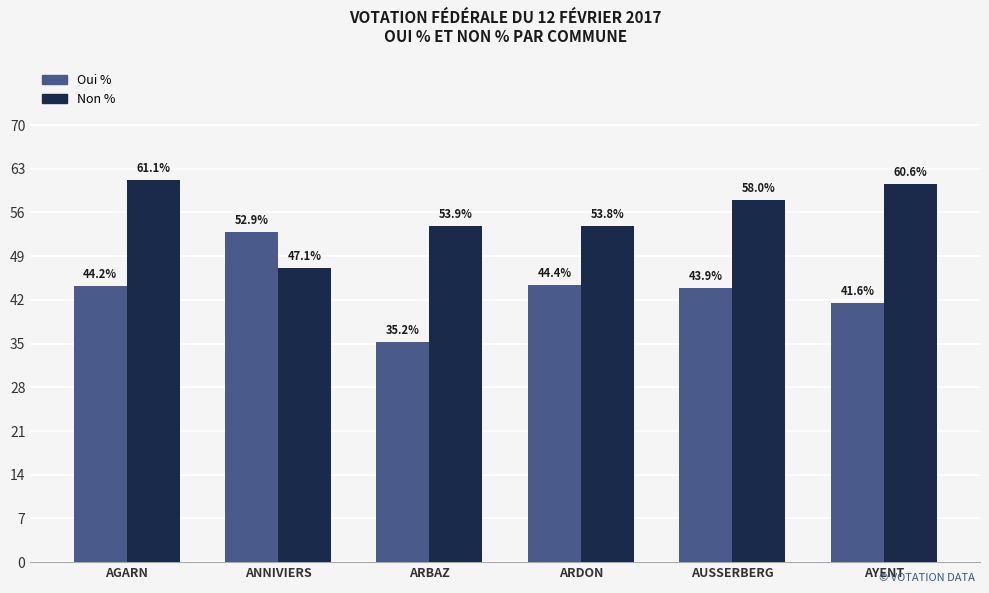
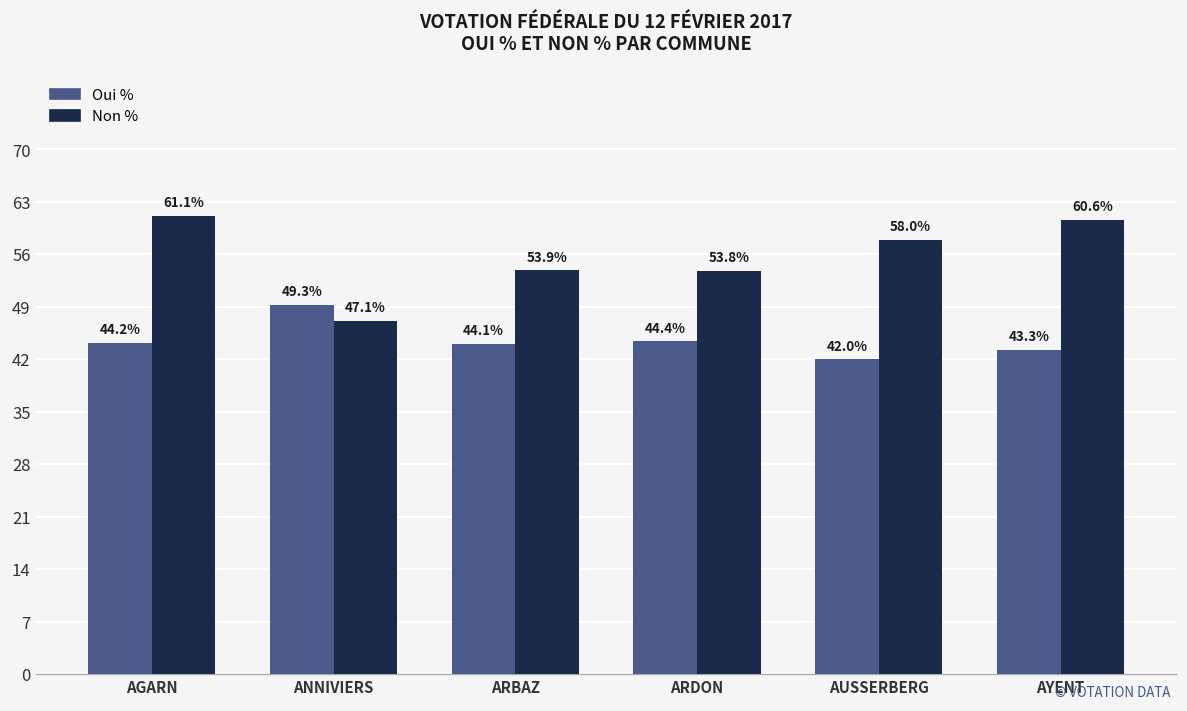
  {
    "Oui %": {
      "AGARN": "44.2%",
-     "ANNIVIERS": "52.9%",
-     "ARBAZ": "35.2%",
+     "ANNIVIERS": "49.3%",
+     "ARBAZ": "44.1%",
      "ARDON": "44.4%",
-     "AUSSERBERG": "43.9%",
-     "AYENT": "41.6%"
+     "AUSSERBERG": "42.0%",
+     "AYENT": "43.3%"
    },
    "Non %": {
      "AGARN": "61.1%",
      "ANNIVIERS": "47.1%",
      "ARBAZ": "53.9%",
      "ARDON": "53.8%",
      "AUSSERBERG": "58.0%",
      "AYENT": "60.6%"
    }
  }
